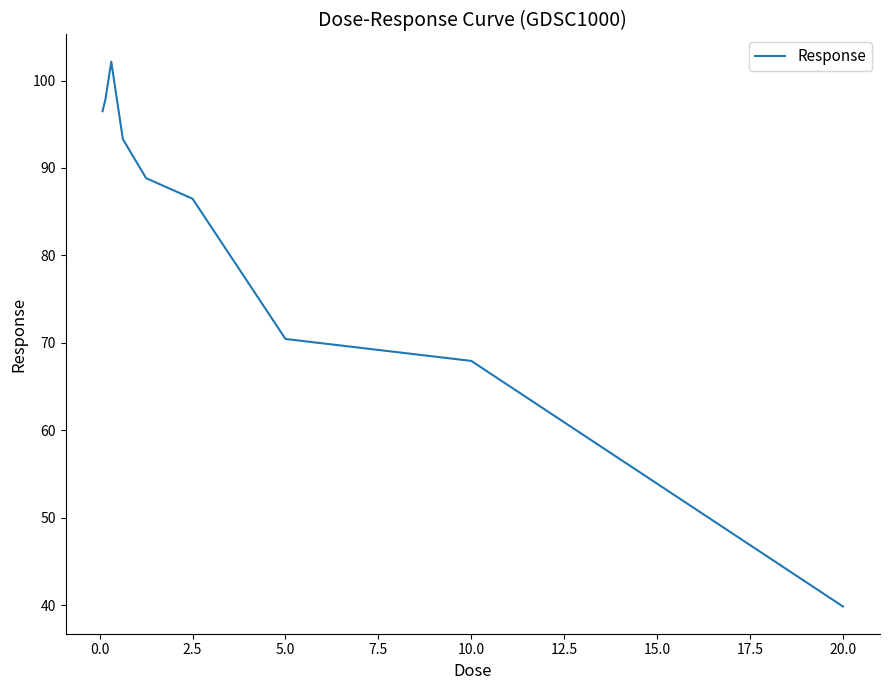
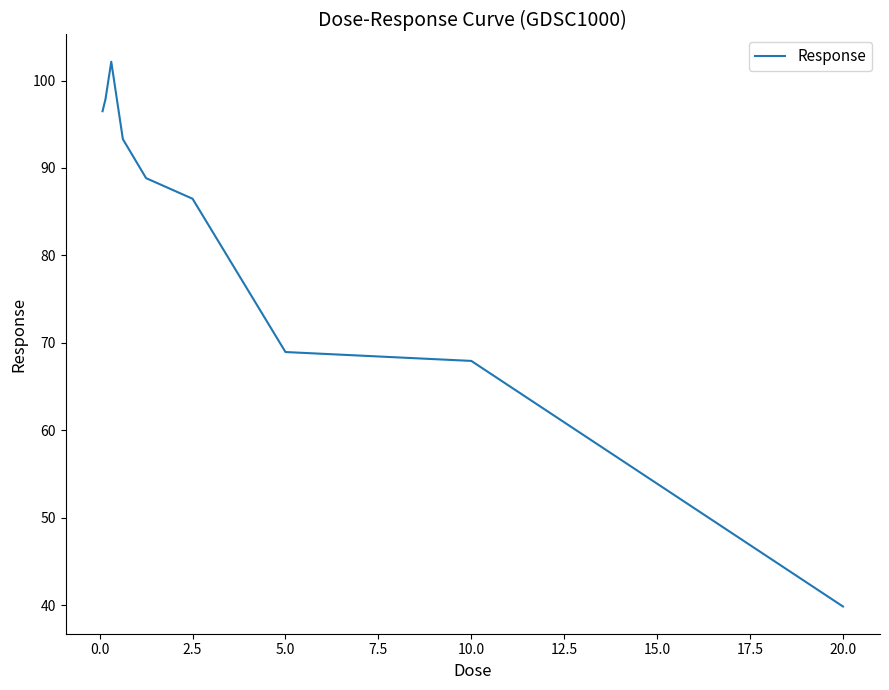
  {
    "2.5": 86,
-   "5.0": 70,
+   "5.0": 69,
    "10.0": 68,
    "20.0": 40
  }
